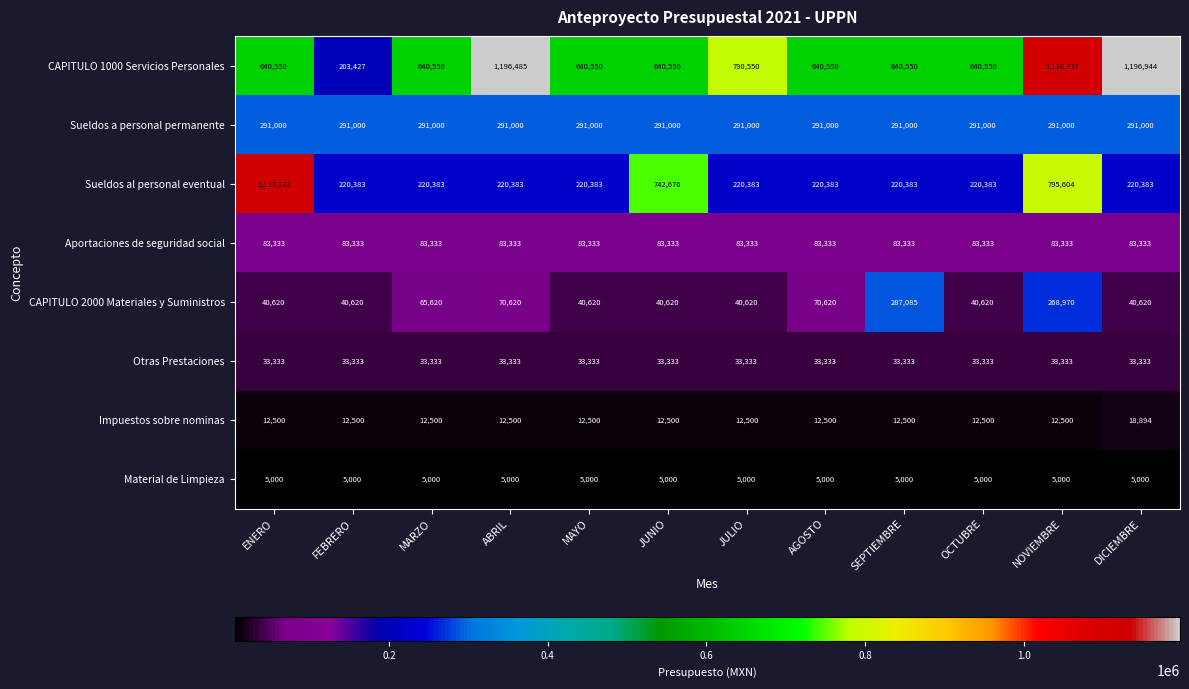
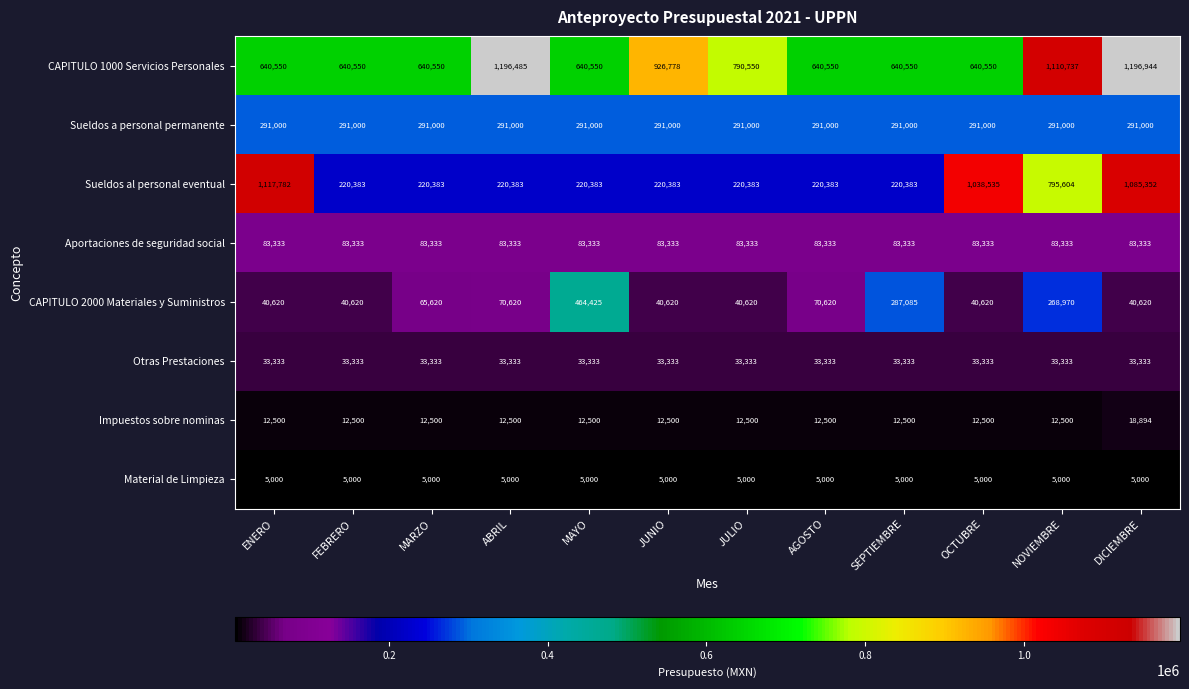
  {
    "CAPITULO 1000 Servicios Personales": {
      "ENERO": "640,550",
-     "FEBRERO": "203,427",
+     "FEBRERO": "640,550",
      "MARZO": "640,550",
      "ABRIL": "1,196,485",
      "MAYO": "640,550",
-     "JUNIO": "640,550",
+     "JUNIO": "926,778",
      "JULIO": "790,550",
      "AGOSTO": "640,550",
      "SEPTIEMBRE": "640,550",
      "OCTUBRE": "640,550",
      "NOVIEMBRE": "1,110,737",
      "DICIEMBRE": "1,196,944"
    },
    "Sueldos a personal permanente": {
      "ENERO": "291,000",
      "FEBRERO": "291,000",
      "MARZO": "291,000",
      "ABRIL": "291,000",
      "MAYO": "291,000",
      "JUNIO": "291,000",
      "JULIO": "291,000",
      "AGOSTO": "291,000",
      "SEPTIEMBRE": "291,000",
      "OCTUBRE": "291,000",
      "NOVIEMBRE": "291,000",
      "DICIEMBRE": "291,000"
    },
    "Sueldos al personal eventual": {
      "ENERO": "1,117,782",
      "FEBRERO": "220,383",
      "MARZO": "220,383",
      "ABRIL": "220,383",
      "MAYO": "220,383",
-     "JUNIO": "742,676",
+     "JUNIO": "220,383",
      "JULIO": "220,383",
      "AGOSTO": "220,383",
      "SEPTIEMBRE": "220,383",
-     "OCTUBRE": "220,383",
+     "OCTUBRE": "1,038,535",
      "NOVIEMBRE": "795,604",
-     "DICIEMBRE": "220,383"
+     "DICIEMBRE": "1,085,352"
    },
    "Aportaciones de seguridad social": {
      "ENERO": "83,333",
      "FEBRERO": "83,333",
      "MARZO": "83,333",
      "ABRIL": "83,333",
      "MAYO": "83,333",
      "JUNIO": "83,333",
      "JULIO": "83,333",
      "AGOSTO": "83,333",
      "SEPTIEMBRE": "83,333",
      "OCTUBRE": "83,333",
      "NOVIEMBRE": "83,333",
      "DICIEMBRE": "83,333"
    },
    "CAPITULO 2000 Materiales y Suministros": {
      "ENERO": "40,620",
      "FEBRERO": "40,620",
      "MARZO": "65,620",
      "ABRIL": "70,620",
-     "MAYO": "40,620",
+     "MAYO": "464,425",
      "JUNIO": "40,620",
      "JULIO": "40,620",
      "AGOSTO": "70,620",
      "SEPTIEMBRE": "287,085",
      "OCTUBRE": "40,620",
      "NOVIEMBRE": "268,970",
      "DICIEMBRE": "40,620"
    },
    "Otras Prestaciones": {
      "ENERO": "33,333",
      "FEBRERO": "33,333",
      "MARZO": "33,333",
      "ABRIL": "33,333",
      "MAYO": "33,333",
      "JUNIO": "33,333",
      "JULIO": "33,333",
      "AGOSTO": "33,333",
      "SEPTIEMBRE": "33,333",
      "OCTUBRE": "33,333",
      "NOVIEMBRE": "33,333",
      "DICIEMBRE": "33,333"
    },
    "Impuestos sobre nominas": {
      "ENERO": "12,500",
      "FEBRERO": "12,500",
      "MARZO": "12,500",
      "ABRIL": "12,500",
      "MAYO": "12,500",
      "JUNIO": "12,500",
      "JULIO": "12,500",
      "AGOSTO": "12,500",
      "SEPTIEMBRE": "12,500",
      "OCTUBRE": "12,500",
      "NOVIEMBRE": "12,500",
      "DICIEMBRE": "18,894"
    },
    "Material de Limpieza": {
      "ENERO": "5,000",
      "FEBRERO": "5,000",
      "MARZO": "5,000",
      "ABRIL": "5,000",
      "MAYO": "5,000",
      "JUNIO": "5,000",
      "JULIO": "5,000",
      "AGOSTO": "5,000",
      "SEPTIEMBRE": "5,000",
      "OCTUBRE": "5,000",
      "NOVIEMBRE": "5,000",
      "DICIEMBRE": "5,000"
    }
  }
